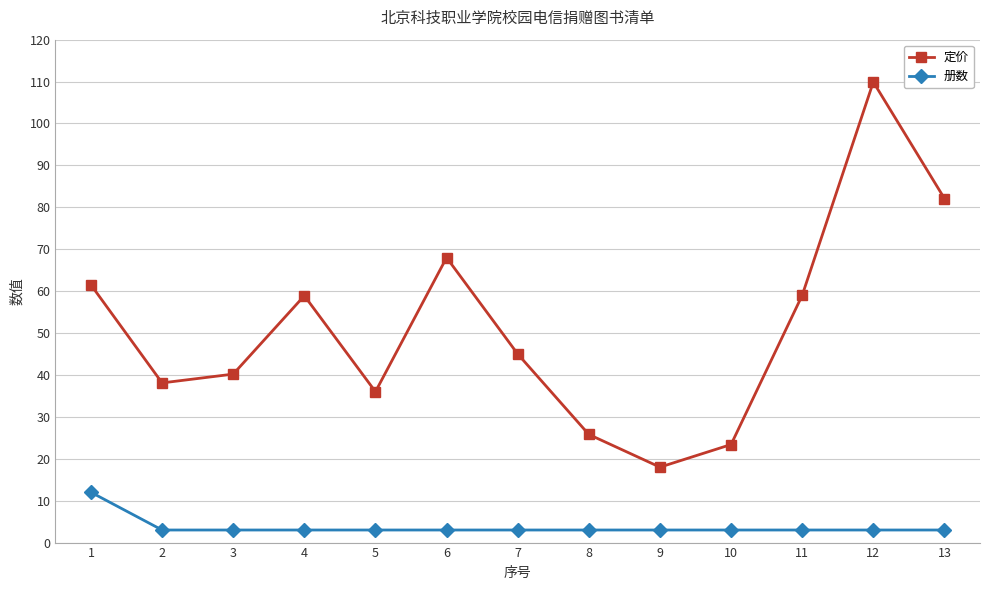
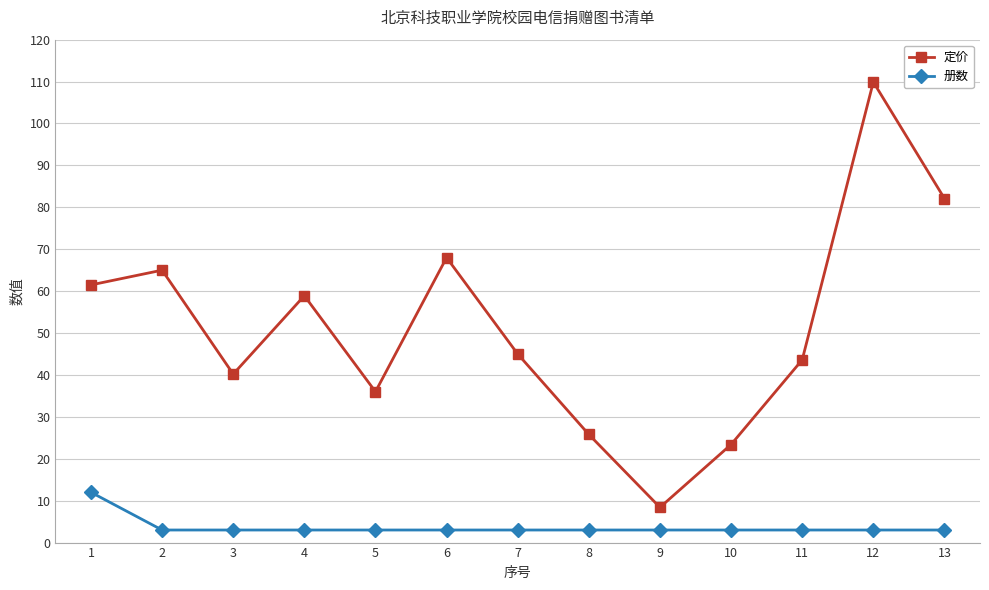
  {
    "定价": {
      "1": 61,
-     "2": 38,
+     "2": 65,
      "3": 40,
      "4": 59,
      "5": 36,
      "6": 68,
      "7": 45,
      "8": 26,
-     "9": 18,
+     "9": 8,
      "10": 23,
-     "11": 59,
+     "11": 44,
      "12": 110,
      "13": 82
    },
    "册数": {
      "1": 12,
      "2": 3,
      "3": 3,
      "4": 3,
      "5": 3,
      "6": 3,
      "7": 3,
      "8": 3,
      "9": 3,
      "10": 3,
      "11": 3,
      "12": 3,
      "13": 3
    }
  }
